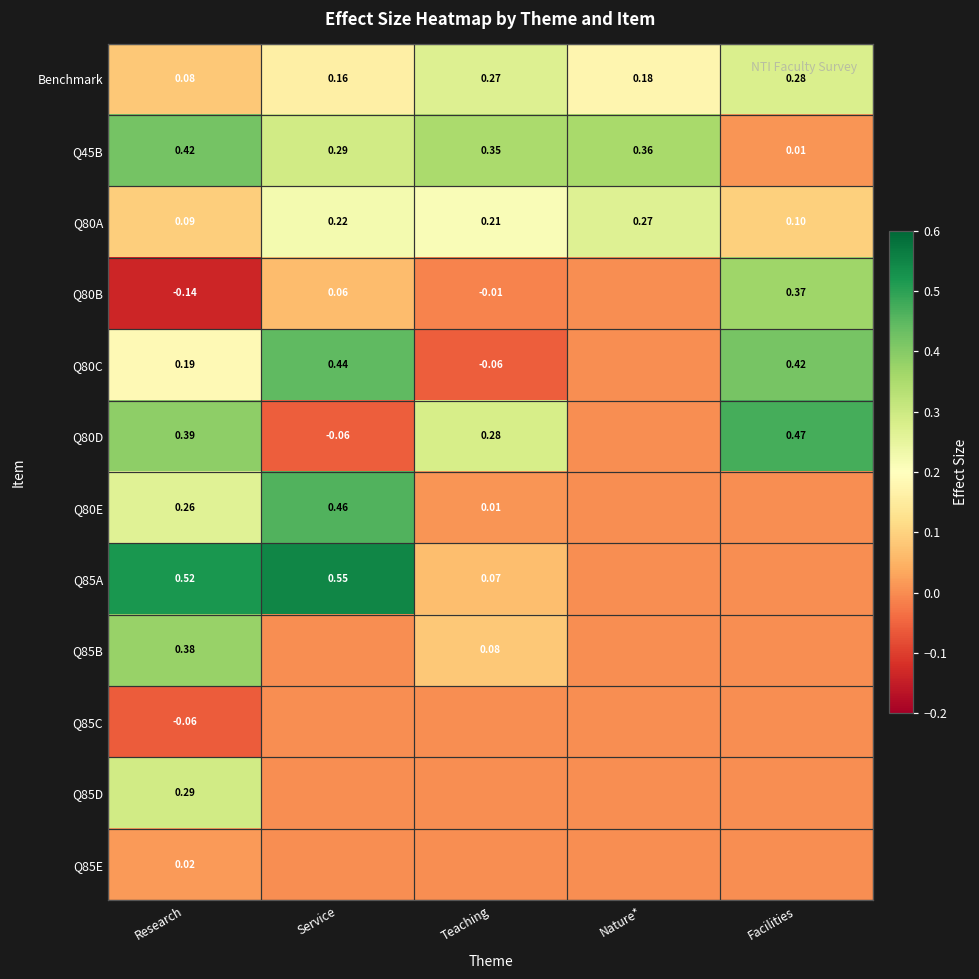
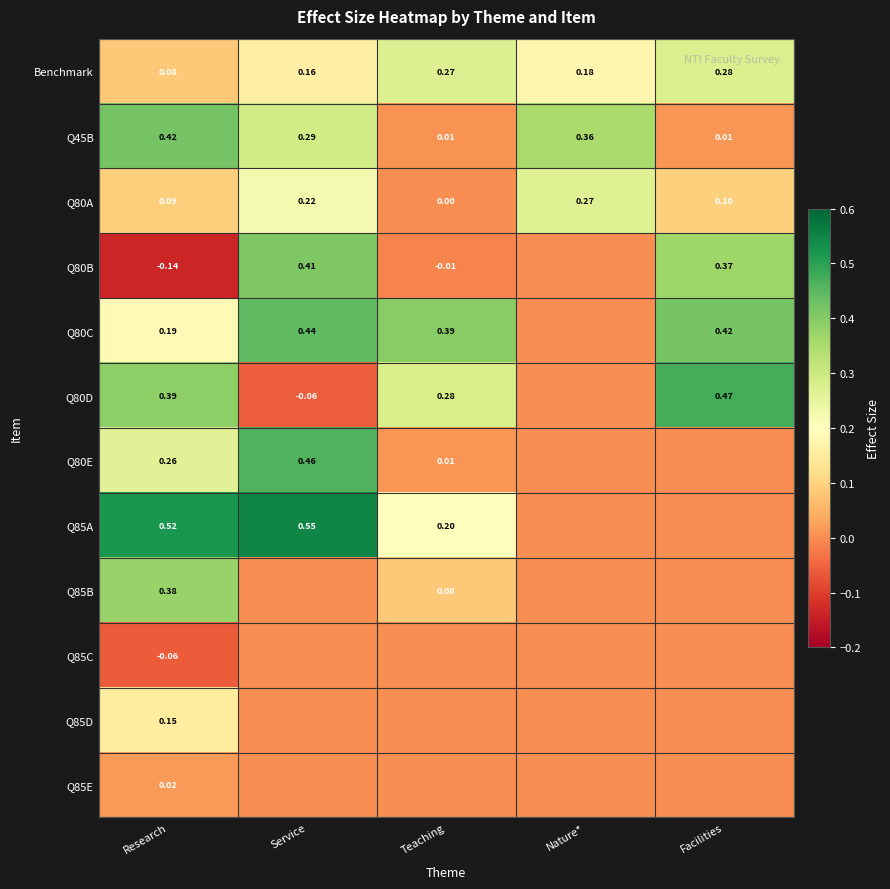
  {
    "Benchmark": {
      "Research": 0.08,
      "Service": 0.16,
      "Teaching": 0.27,
      "Nature*": 0.18
    },
    "Q45B": {
      "Research": 0.42,
      "Service": 0.29,
-     "Teaching": 0.35,
+     "Teaching": 0.01,
      "Nature*": 0.36,
      "Facilities": 0.01
    },
    "Q80A": {
      "Research": 0.09,
      "Service": 0.22,
-     "Teaching": 0.21,
+     "Teaching": 0.00,
      "Nature*": 0.27,
      "Facilities": 0.10
    },
    "Q80B": {
      "Research": -0.14,
-     "Service": 0.06,
+     "Service": 0.41,
      "Teaching": -0.01,
      "Facilities": 0.37
    },
    "Q80C": {
      "Research": 0.19,
      "Service": 0.44,
-     "Teaching": -0.06,
+     "Teaching": 0.39,
      "Facilities": 0.42
    },
    "Q80D": {
      "Research": 0.39,
      "Service": -0.06,
      "Teaching": 0.28,
      "Facilities": 0.47
    },
    "Q80E": {
      "Research": 0.26,
      "Service": 0.46,
      "Teaching": 0.01
    },
    "Q85A": {
      "Research": 0.52,
      "Service": 0.55,
-     "Teaching": 0.07
+     "Teaching": 0.20
    },
    "Q85B": {
      "Research": 0.38,
      "Teaching": 0.08
    },
    "Q85C": {
      "Research": -0.06
    },
    "Q85D": {
-     "Research": 0.29
+     "Research": 0.15
    },
    "Q85E": {
      "Research": 0.02
    }
  }
